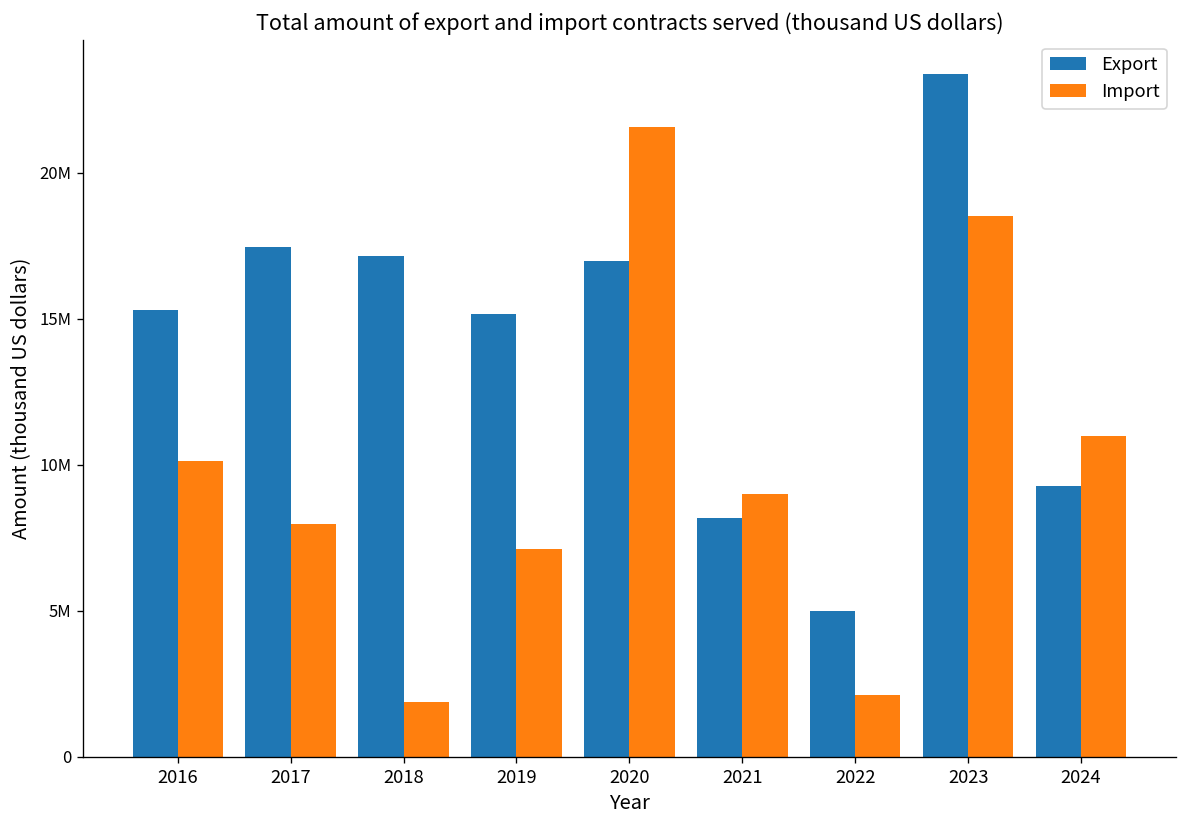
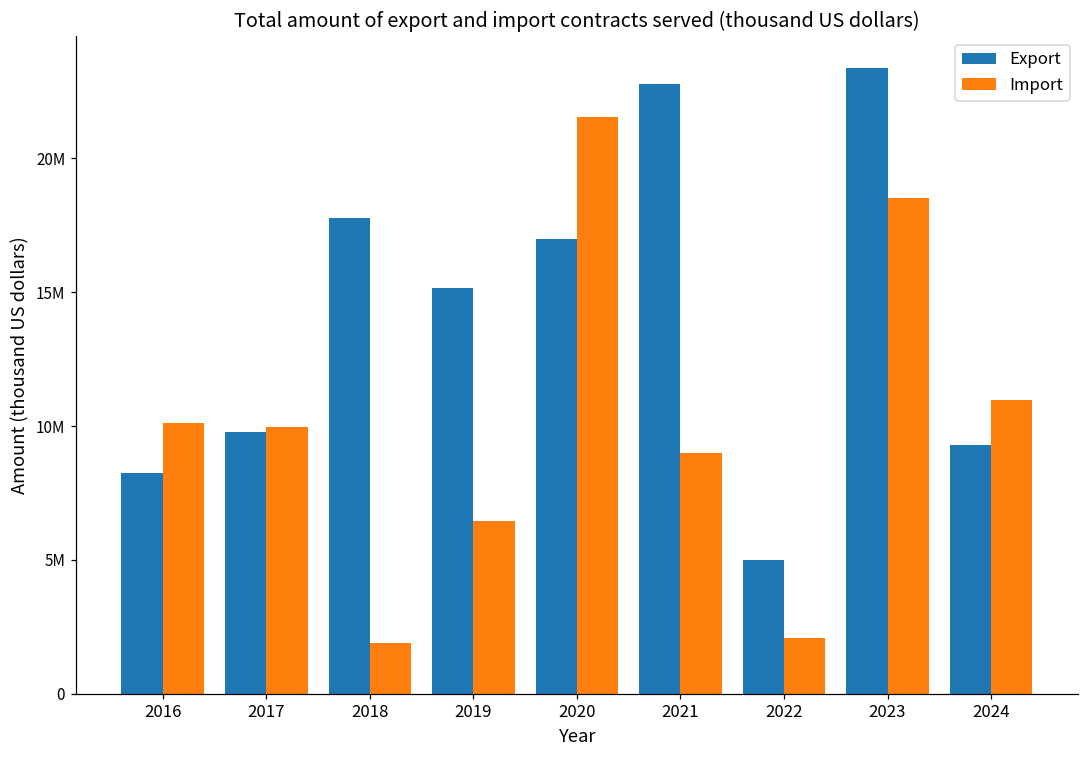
  {
    "Export": {
-     "2016": 15300000,
-     "2017": 17400000,
-     "2018": 17100000,
+     "2016": 8200000,
+     "2017": 9800000,
+     "2018": 17800000,
      "2019": 15200000,
      "2020": 17000000,
-     "2021": 8200000,
+     "2021": 22800000,
      "2022": 5000000,
      "2023": 23400000,
      "2024": 9300000
    },
    "Import": {
      "2016": 10100000,
-     "2017": 8000000,
+     "2017": 10000000,
      "2018": 1900000,
-     "2019": 7100000,
+     "2019": 6400000,
      "2020": 21500000,
      "2021": 9000000,
      "2022": 2100000,
      "2023": 18500000,
      "2024": 11000000
    }
  }
